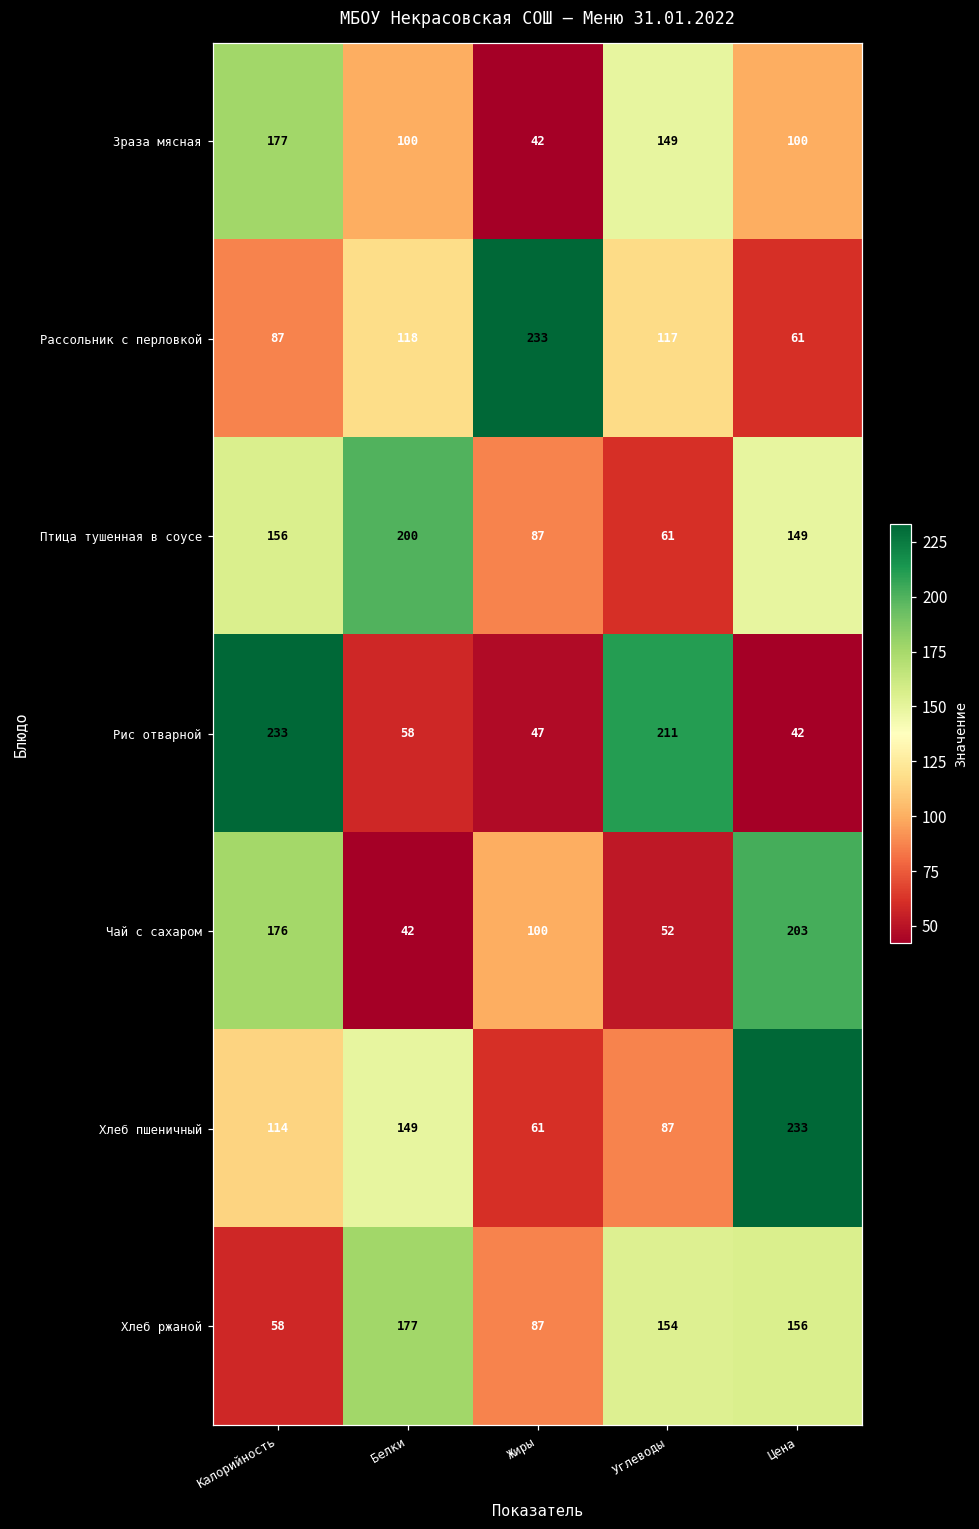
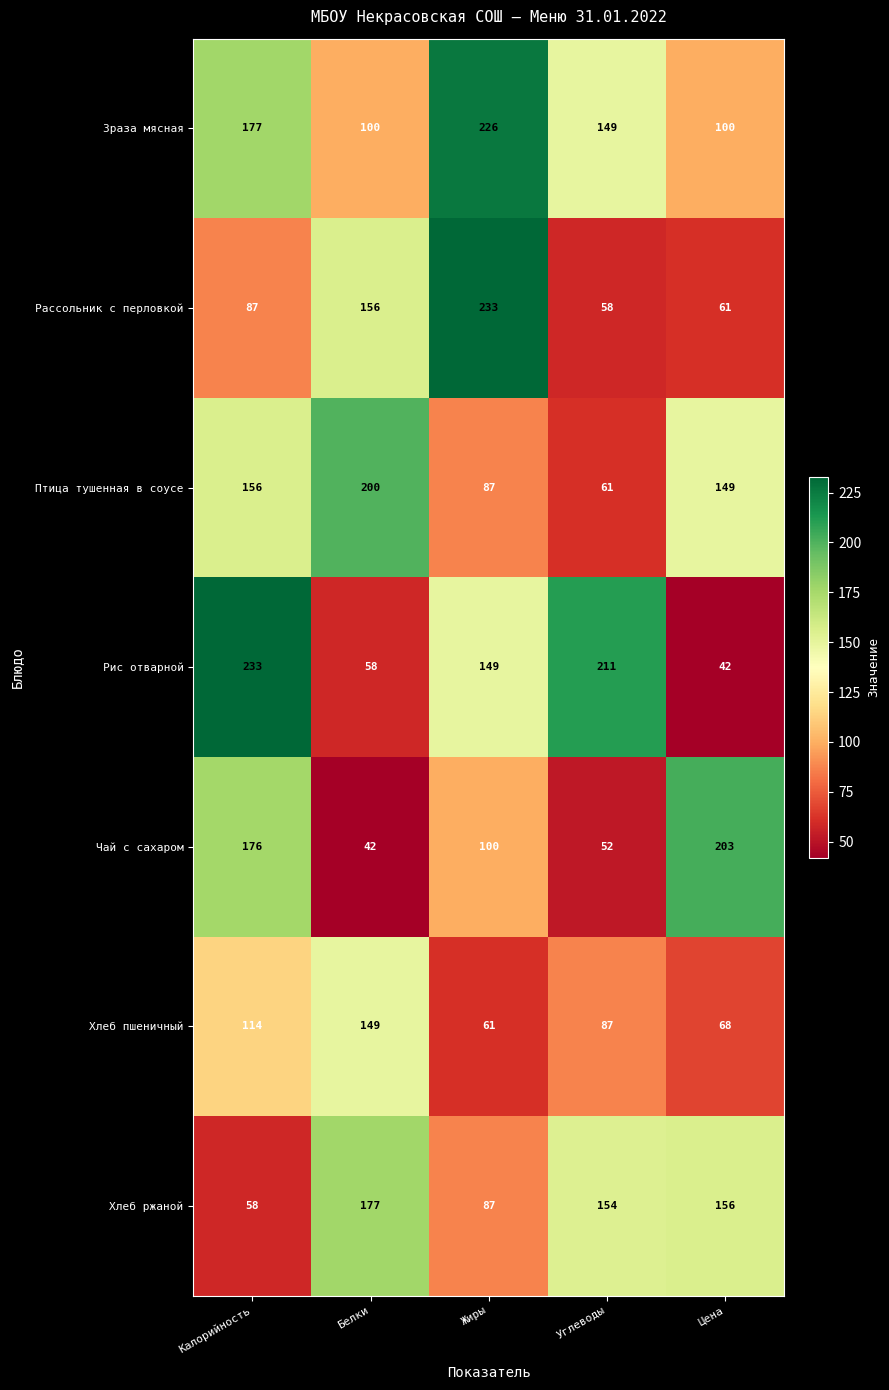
  {
    "Зраза мясная": {
      "Калорийность": 177,
      "Белки": 100,
-     "Жиры": 42,
+     "Жиры": 226,
      "Углеводы": 149,
      "Цена": 100
    },
    "Рассольник с перловкой": {
      "Калорийность": 87,
-     "Белки": 118,
+     "Белки": 156,
      "Жиры": 233,
-     "Углеводы": 117,
+     "Углеводы": 58,
      "Цена": 61
    },
    "Птица тушенная в соусе": {
      "Калорийность": 156,
      "Белки": 200,
      "Жиры": 87,
      "Углеводы": 61,
      "Цена": 149
    },
    "Рис отварной": {
      "Калорийность": 233,
      "Белки": 58,
-     "Жиры": 47,
+     "Жиры": 149,
      "Углеводы": 211,
      "Цена": 42
    },
    "Чай с сахаром": {
      "Калорийность": 176,
      "Белки": 42,
      "Жиры": 100,
      "Углеводы": 52,
      "Цена": 203
    },
    "Хлеб пшеничный": {
      "Калорийность": 114,
      "Белки": 149,
      "Жиры": 61,
      "Углеводы": 87,
-     "Цена": 233
+     "Цена": 68
    },
    "Хлеб ржаной": {
      "Калорийность": 58,
      "Белки": 177,
      "Жиры": 87,
      "Углеводы": 154,
      "Цена": 156
    }
  }
